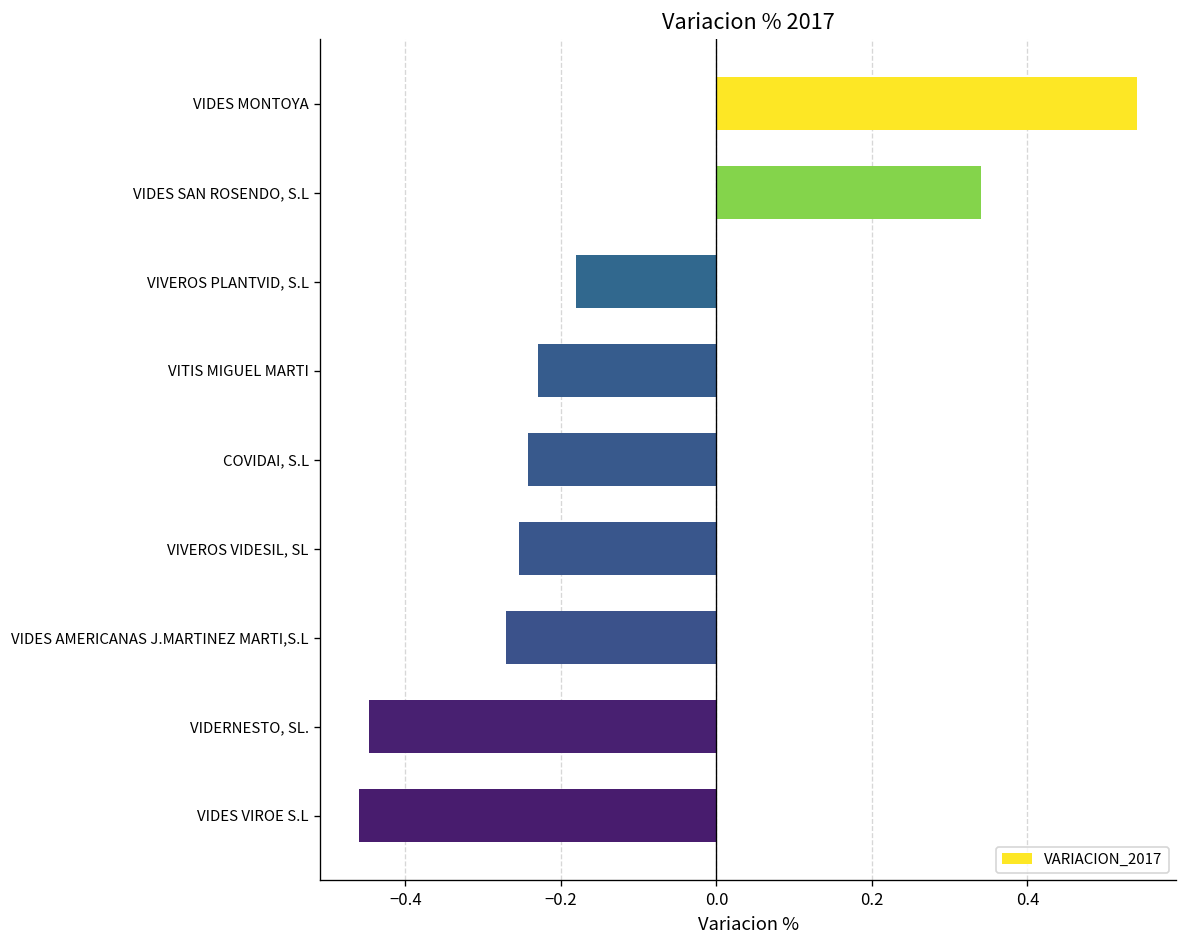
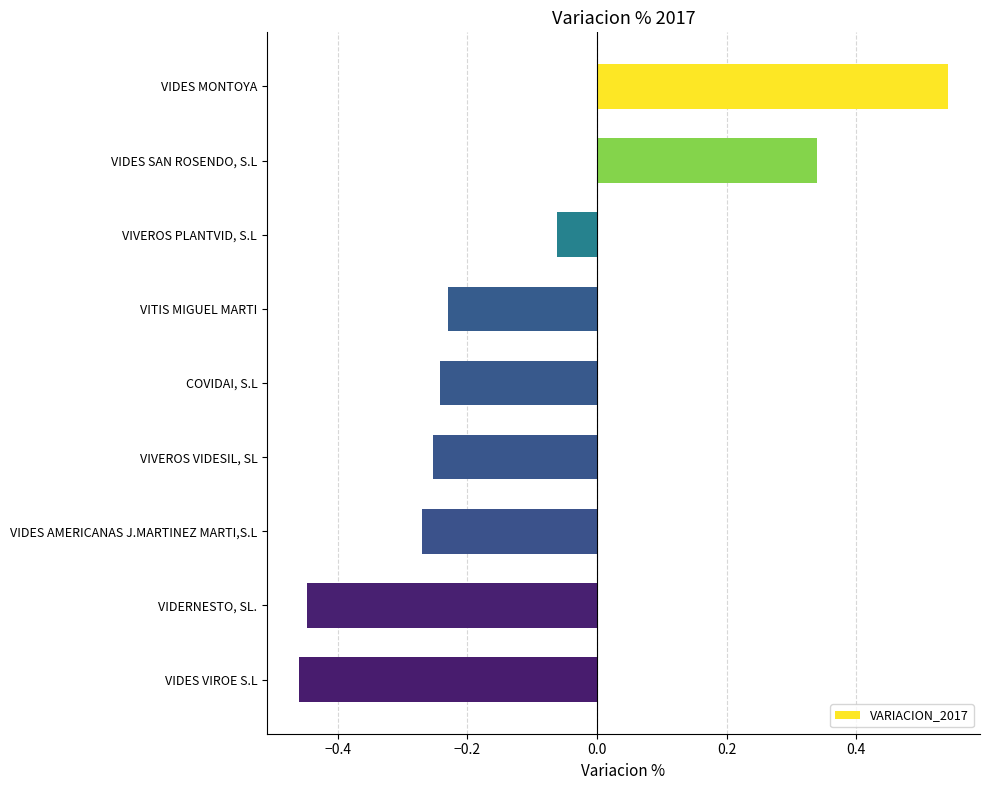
  {
    "VIDES MONTOYA": 0.54,
    "VIDES SAN ROSENDO, S.L": 0.34,
-   "VIVEROS PLANTVID, S.L": -0.18,
+   "VIVEROS PLANTVID, S.L": -0.06,
    "VITIS MIGUEL MARTI": -0.23,
    "COVIDAI, S.L": -0.24,
    "VIVEROS VIDESIL, SL": -0.25,
    "VIDES AMERICANAS J.MARTINEZ MARTI,S.L": -0.27,
    "VIDERNESTO, SL.": -0.45,
    "VIDES VIROE S.L": -0.46
  }
